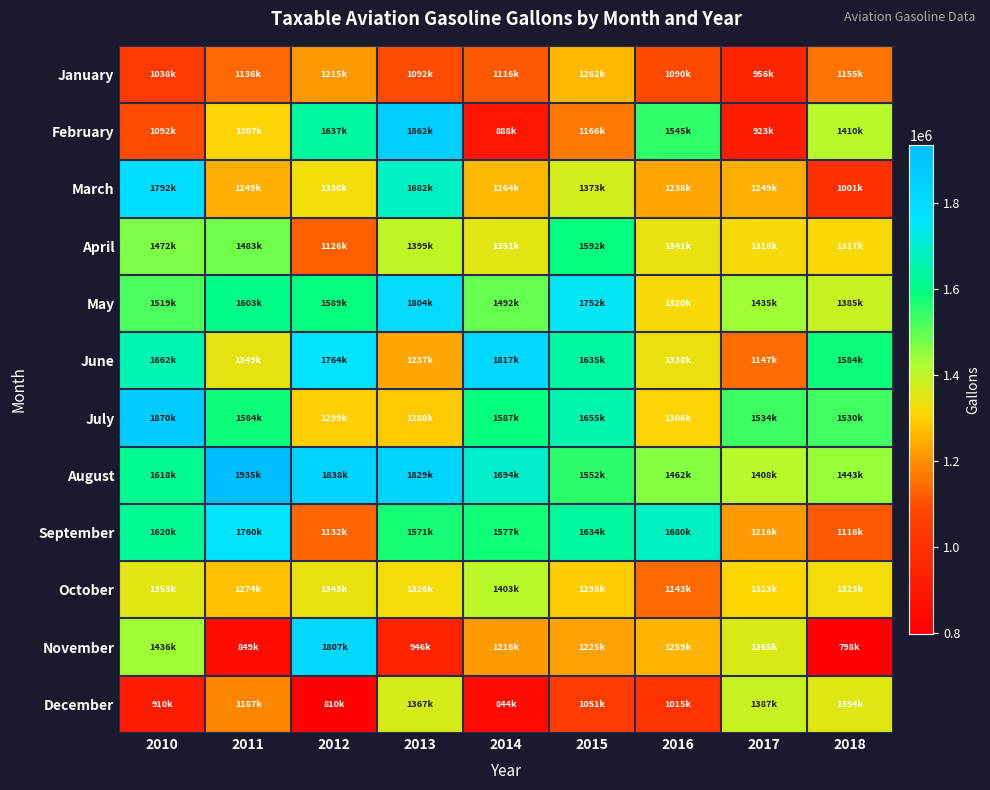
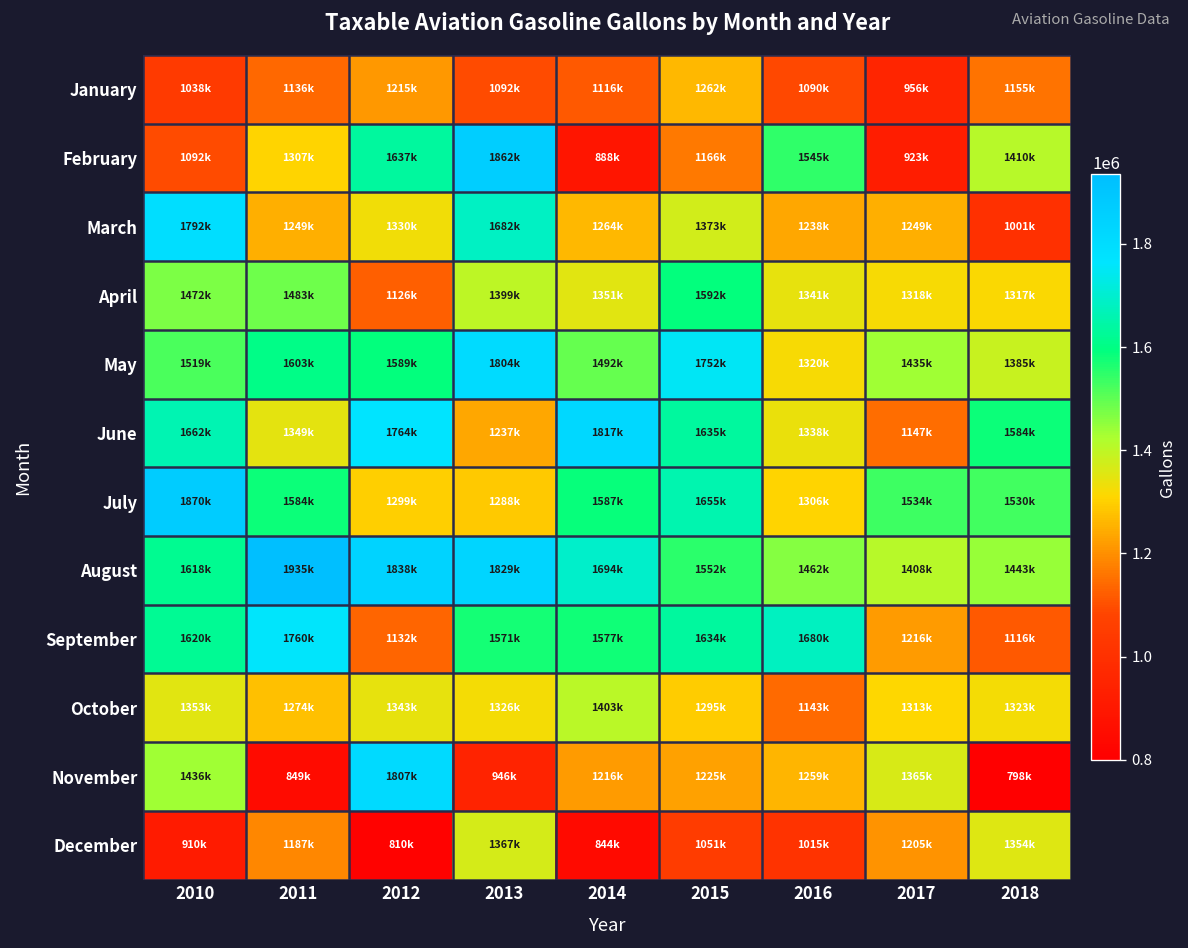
  {
    "January": {
      "2010": "1038k",
      "2011": "1136k",
      "2012": "1215k",
      "2013": "1092k",
      "2014": "1116k",
      "2015": "1262k",
      "2016": "1090k",
      "2017": "956k",
      "2018": "1155k"
    },
    "February": {
      "2010": "1092k",
      "2011": "1307k",
      "2012": "1637k",
      "2013": "1862k",
      "2014": "888k",
      "2015": "1166k",
      "2016": "1545k",
      "2017": "923k",
      "2018": "1410k"
    },
    "March": {
      "2010": "1792k",
      "2011": "1249k",
      "2012": "1330k",
      "2013": "1682k",
      "2014": "1264k",
      "2015": "1373k",
      "2016": "1238k",
      "2017": "1249k",
      "2018": "1001k"
    },
    "April": {
      "2010": "1472k",
      "2011": "1483k",
      "2012": "1126k",
      "2013": "1399k",
      "2014": "1351k",
      "2015": "1592k",
      "2016": "1341k",
      "2017": "1318k",
      "2018": "1317k"
    },
    "May": {
      "2010": "1519k",
      "2011": "1603k",
      "2012": "1589k",
      "2013": "1804k",
      "2014": "1492k",
      "2015": "1752k",
      "2016": "1320k",
      "2017": "1435k",
      "2018": "1385k"
    },
    "June": {
      "2010": "1662k",
      "2011": "1349k",
      "2012": "1764k",
      "2013": "1237k",
      "2014": "1817k",
      "2015": "1635k",
      "2016": "1338k",
      "2017": "1147k",
      "2018": "1584k"
    },
    "July": {
      "2010": "1870k",
      "2011": "1584k",
      "2012": "1299k",
      "2013": "1288k",
      "2014": "1587k",
      "2015": "1655k",
      "2016": "1306k",
      "2017": "1534k",
      "2018": "1530k"
    },
    "August": {
      "2010": "1618k",
      "2011": "1935k",
      "2012": "1838k",
      "2013": "1829k",
      "2014": "1694k",
      "2015": "1552k",
      "2016": "1462k",
      "2017": "1408k",
      "2018": "1443k"
    },
    "September": {
      "2010": "1620k",
      "2011": "1760k",
      "2012": "1132k",
      "2013": "1571k",
      "2014": "1577k",
      "2015": "1634k",
      "2016": "1680k",
      "2017": "1216k",
      "2018": "1116k"
    },
    "October": {
      "2010": "1353k",
      "2011": "1274k",
      "2012": "1343k",
      "2013": "1326k",
      "2014": "1403k",
      "2015": "1295k",
      "2016": "1143k",
      "2017": "1313k",
      "2018": "1323k"
    },
    "November": {
      "2010": "1436k",
      "2011": "849k",
      "2012": "1807k",
      "2013": "946k",
      "2014": "1216k",
      "2015": "1225k",
      "2016": "1259k",
      "2017": "1365k",
      "2018": "798k"
    },
    "December": {
      "2010": "910k",
      "2011": "1187k",
      "2012": "810k",
      "2013": "1367k",
      "2014": "844k",
      "2015": "1051k",
      "2016": "1015k",
-     "2017": "1387k",
+     "2017": "1205k",
      "2018": "1354k"
    }
  }
